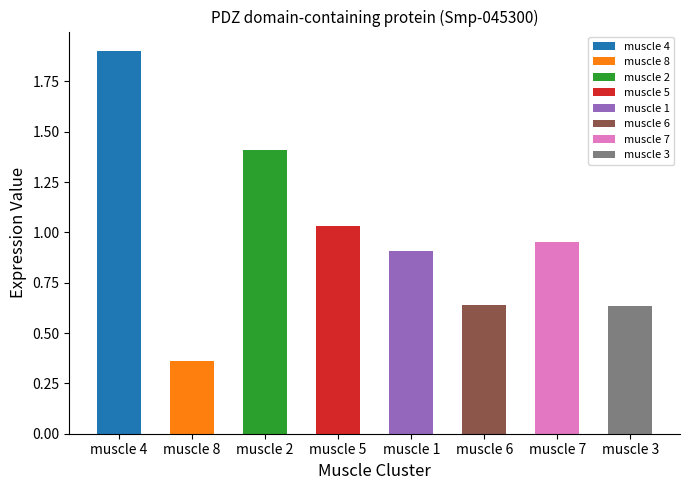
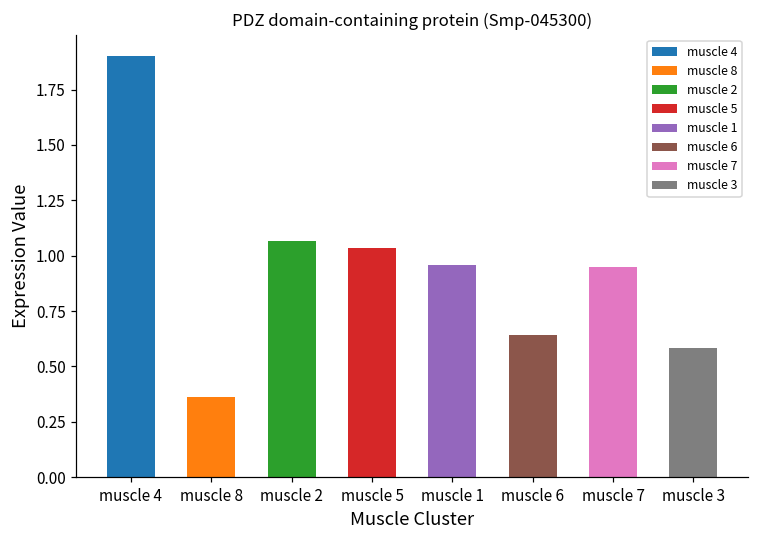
  {
    "muscle 4": 1.90,
    "muscle 8": 0.36,
-   "muscle 2": 1.41,
+   "muscle 2": 1.07,
    "muscle 5": 1.03,
-   "muscle 1": 0.91,
+   "muscle 1": 0.96,
    "muscle 6": 0.64,
    "muscle 7": 0.95,
-   "muscle 3": 0.64
+   "muscle 3": 0.58
  }
